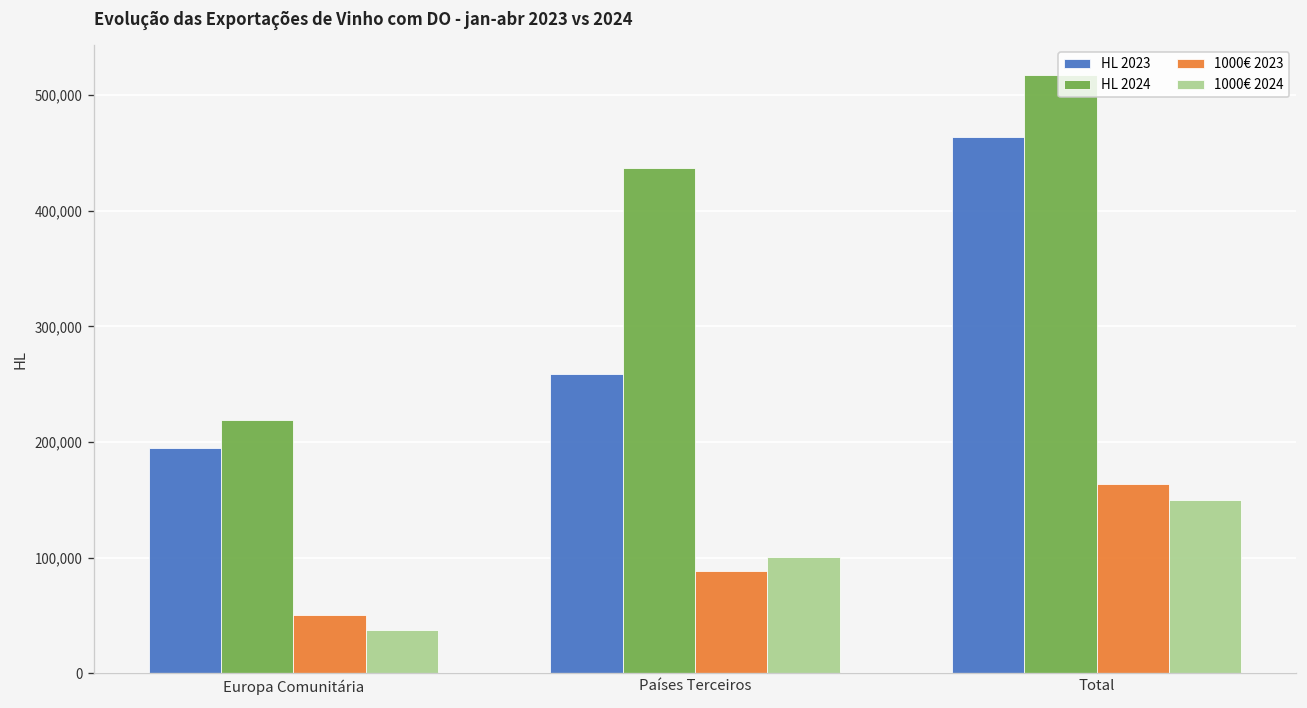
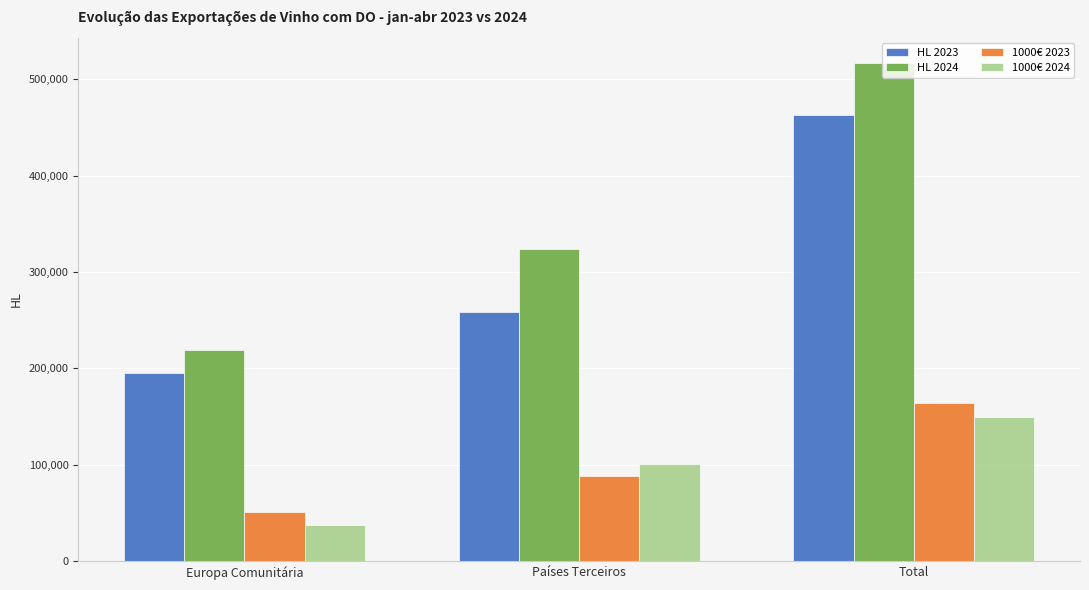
  {
    "HL 2023": {
      "Europa Comunitária": "200,000",
      "Países Terceiros": "260,000",
      "Total": "460,000"
    },
    "HL 2024": {
      "Europa Comunitária": "220,000",
-     "Países Terceiros": "440,000"
+     "Países Terceiros": "320,000"
    },
    "1000€ 2023": {
      "Europa Comunitária": "50,000",
      "Países Terceiros": "90,000",
      "Total": "160,000"
    },
    "1000€ 2024": {
      "Europa Comunitária": "40,000",
      "Países Terceiros": "100,000",
      "Total": "150,000"
    }
  }
